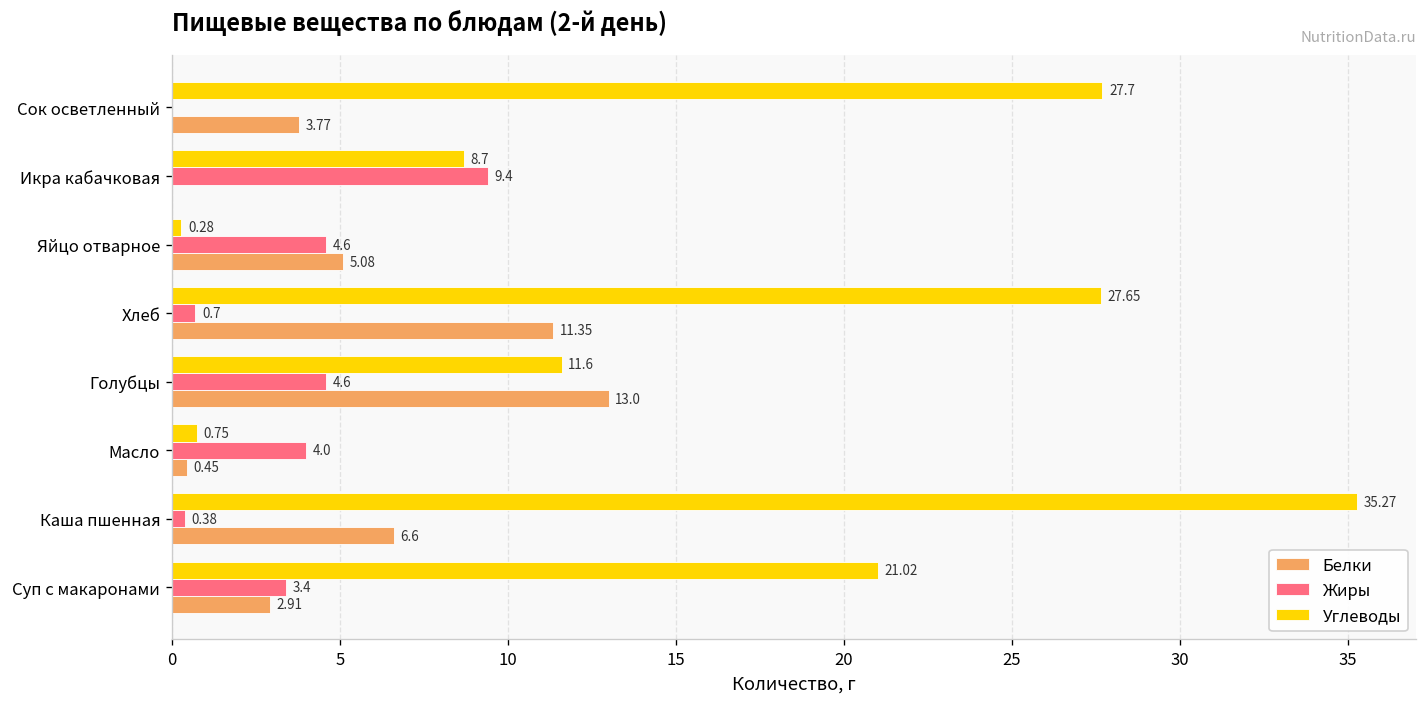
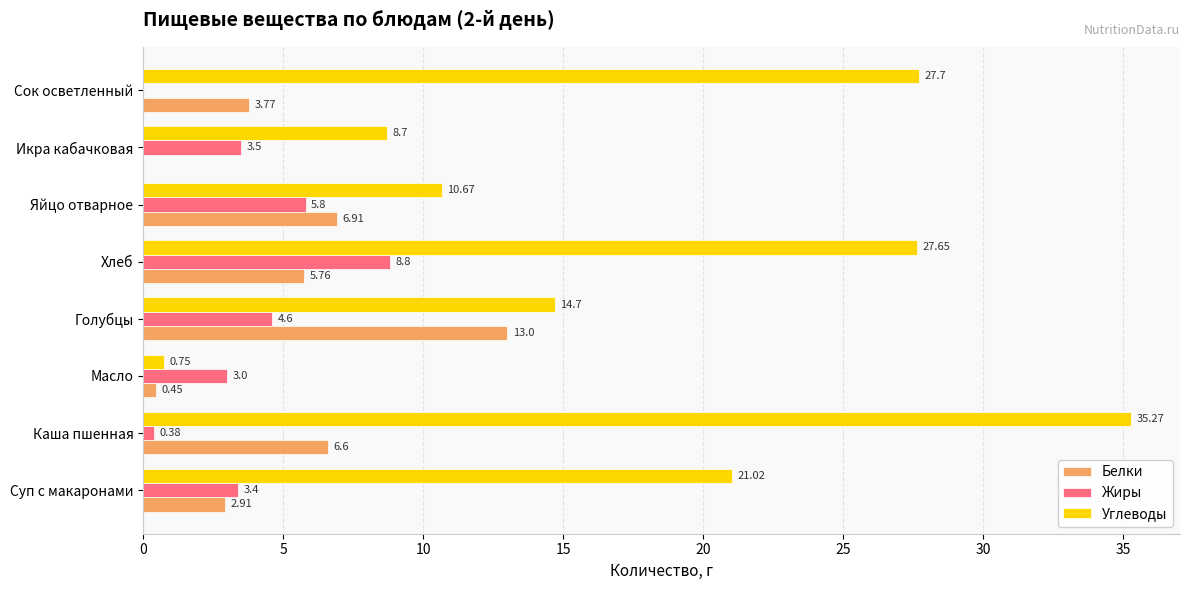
  {
    "Белки": {
      "Сок осветленный": 3.77,
-     "Яйцо отварное": 5.08,
-     "Хлеб": 11.35,
+     "Яйцо отварное": 6.91,
+     "Хлеб": 5.76,
      "Голубцы": 13.0,
      "Масло": 0.45,
      "Каша пшенная": 6.6,
      "Суп с макаронами": 2.91
    },
    "Жиры": {
-     "Икра кабачковая": 9.4,
-     "Яйцо отварное": 4.6,
-     "Хлеб": 0.7,
+     "Икра кабачковая": 3.5,
+     "Яйцо отварное": 5.8,
+     "Хлеб": 8.8,
      "Голубцы": 4.6,
-     "Масло": 4.0,
+     "Масло": 3.0,
      "Каша пшенная": 0.38,
      "Суп с макаронами": 3.4
    },
    "Углеводы": {
      "Сок осветленный": 27.7,
      "Икра кабачковая": 8.7,
-     "Яйцо отварное": 0.28,
+     "Яйцо отварное": 10.67,
      "Хлеб": 27.65,
-     "Голубцы": 11.6,
+     "Голубцы": 14.7,
      "Масло": 0.75,
      "Каша пшенная": 35.27,
      "Суп с макаронами": 21.02
    }
  }
